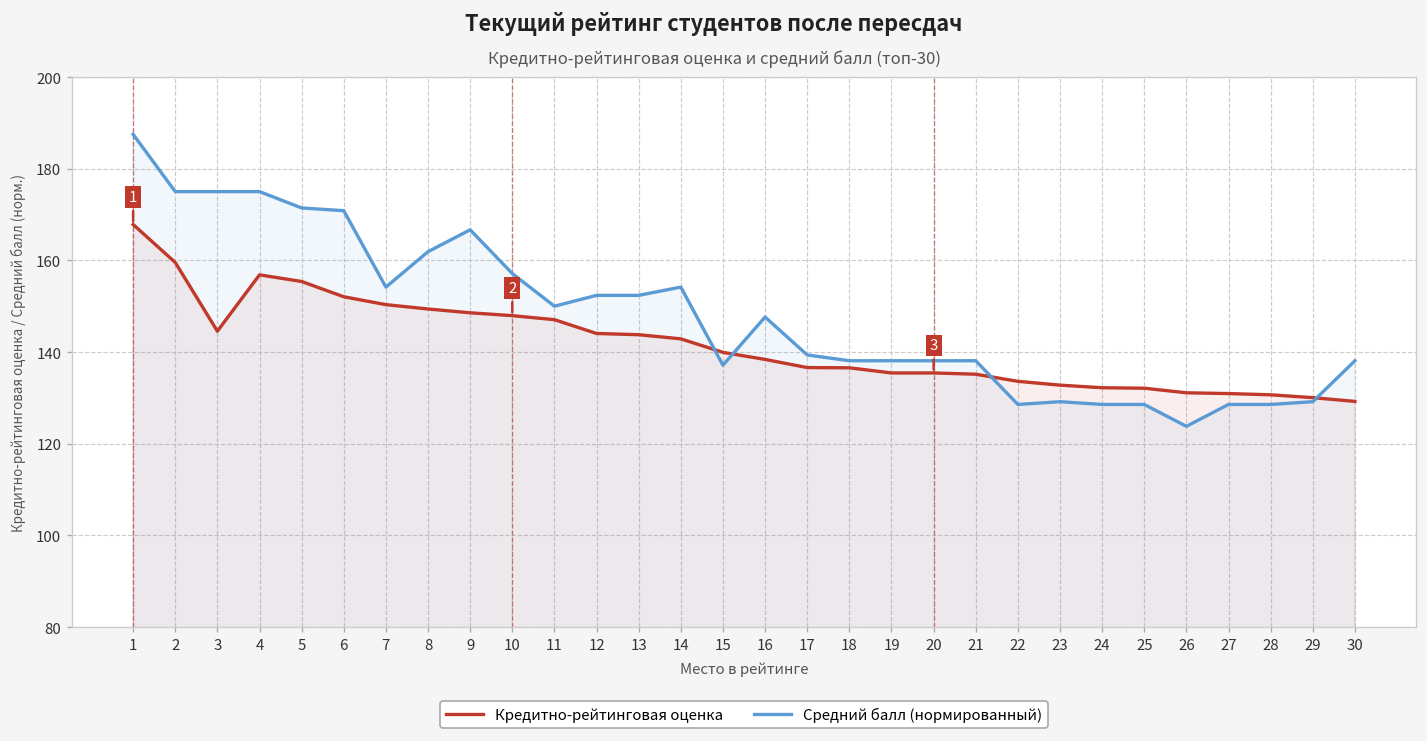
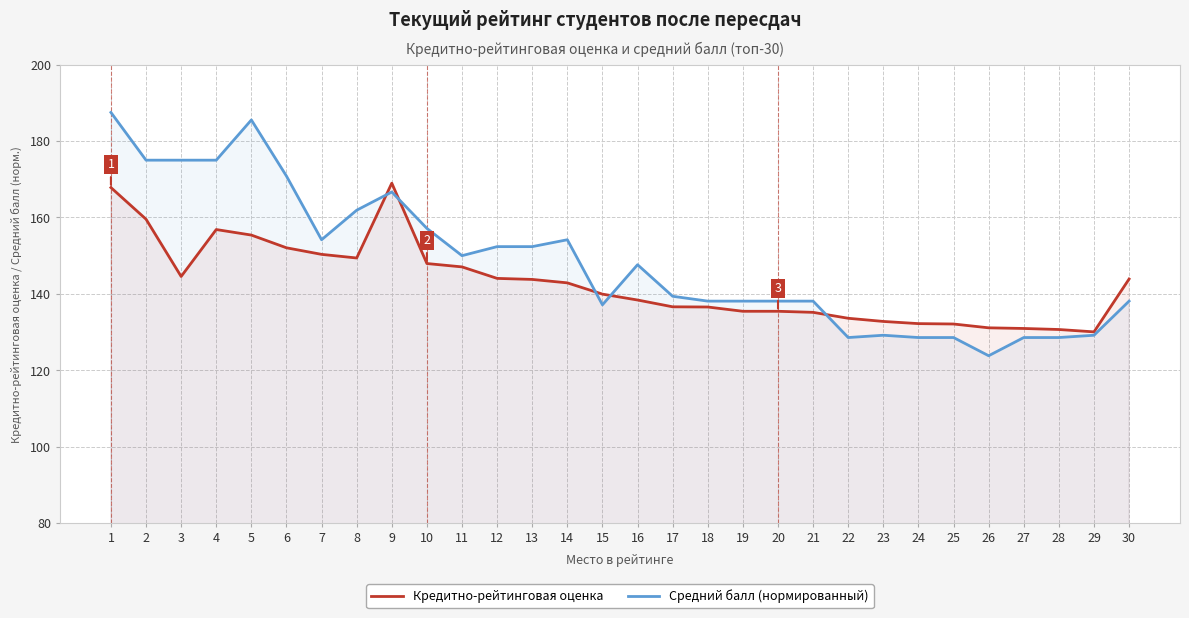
  {
    "Кредитно-рейтинговая оценка": {
      "2": 160,
      "3": 145,
      "4": 157,
      "5": 155,
      "6": 152,
      "7": 150,
      "8": 149,
-     "9": 149,
+     "9": 169,
      "11": 147,
      "12": 144,
      "13": 144,
      "14": 143,
      "15": 140,
      "16": 138,
      "17": 137,
      "18": 137,
      "19": 135,
      "20": 135,
      "21": 135,
      "22": 134,
      "23": 133,
      "24": 132,
      "25": 132,
      "26": 131,
      "27": 131,
      "28": 131,
      "29": 130,
-     "30": 129
+     "30": 144
    },
    "Средний балл (нормированный)": {
      "1": 188,
      "2": 175,
      "3": 175,
      "4": 175,
-     "5": 171,
+     "5": 186,
      "6": 171,
      "7": 154,
      "8": 162,
      "9": 167,
      "10": 157,
      "11": 150,
      "12": 152,
      "13": 152,
      "14": 154,
      "15": 137,
      "16": 148,
      "17": 139,
      "18": 138,
      "19": 138,
      "21": 138,
      "22": 129,
      "23": 129,
      "24": 129,
      "25": 129,
      "26": 124,
      "27": 129,
      "28": 129,
      "29": 129,
      "30": 138
    }
  }
